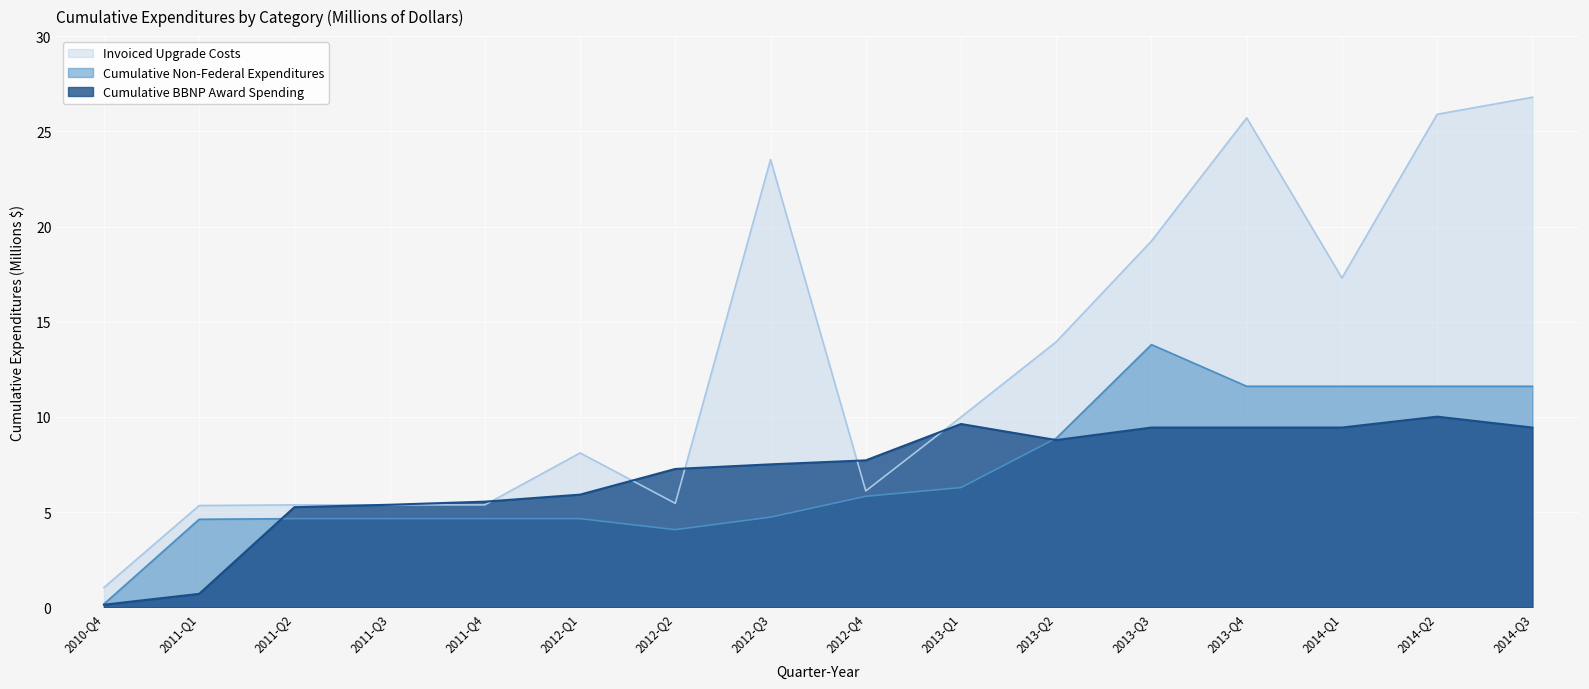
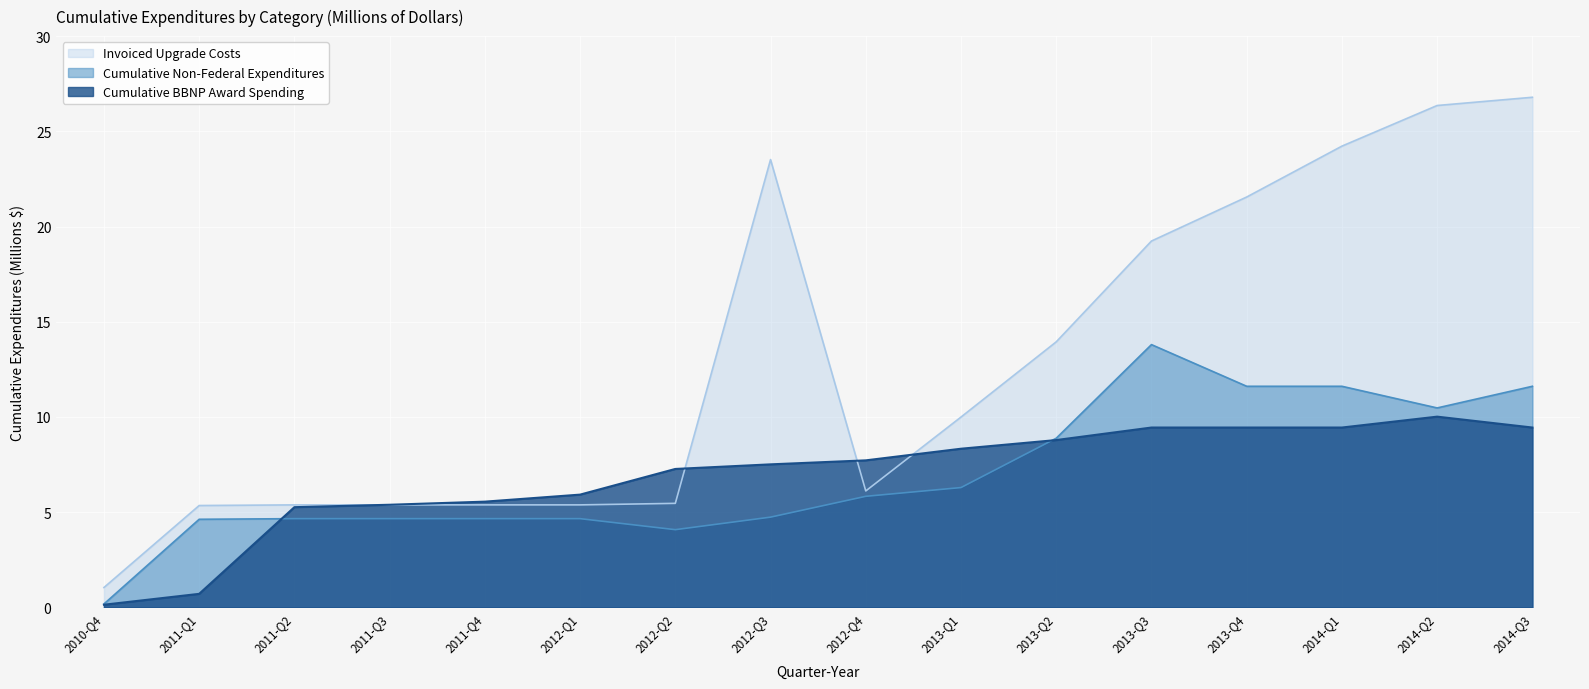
  {
    "Invoiced Upgrade Costs": {
      "2010-Q4": 1.0,
      "2011-Q1": 5.3,
      "2011-Q4": 5.4,
-     "2012-Q1": 8.1,
+     "2012-Q1": 5.4,
      "2012-Q2": 5.5,
      "2012-Q3": 23.5,
      "2012-Q4": 6.1,
      "2013-Q1": 10.0,
      "2013-Q2": 13.9,
      "2013-Q3": 19.2,
-     "2013-Q4": 25.7,
-     "2014-Q1": 17.3,
-     "2014-Q2": 25.9,
+     "2013-Q4": 21.6,
+     "2014-Q1": 24.2,
+     "2014-Q2": 26.4,
      "2014-Q3": 26.8
    },
    "Cumulative Non-Federal Expenditures": {
      "2011-Q1": 4.6,
      "2011-Q2": 4.7,
      "2011-Q3": 4.7,
      "2011-Q4": 4.7,
      "2012-Q1": 4.7,
      "2012-Q2": 4.1,
      "2012-Q3": 4.7,
      "2012-Q4": 5.8,
      "2013-Q1": 6.3,
      "2013-Q3": 13.8,
      "2013-Q4": 11.6,
      "2014-Q1": 11.6,
-     "2014-Q2": 11.6,
+     "2014-Q2": 10.5,
      "2014-Q3": 11.6
    },
    "Cumulative BBNP Award Spending": {
      "2011-Q1": 0.7,
      "2011-Q4": 5.6,
      "2012-Q1": 5.9,
      "2012-Q2": 7.3,
      "2012-Q3": 7.5,
      "2012-Q4": 7.7,
-     "2013-Q1": 9.6,
+     "2013-Q1": 8.3,
      "2013-Q3": 9.4,
      "2013-Q4": 9.4,
      "2014-Q1": 9.4,
      "2014-Q2": 10.0,
      "2014-Q3": 9.4
    }
  }
